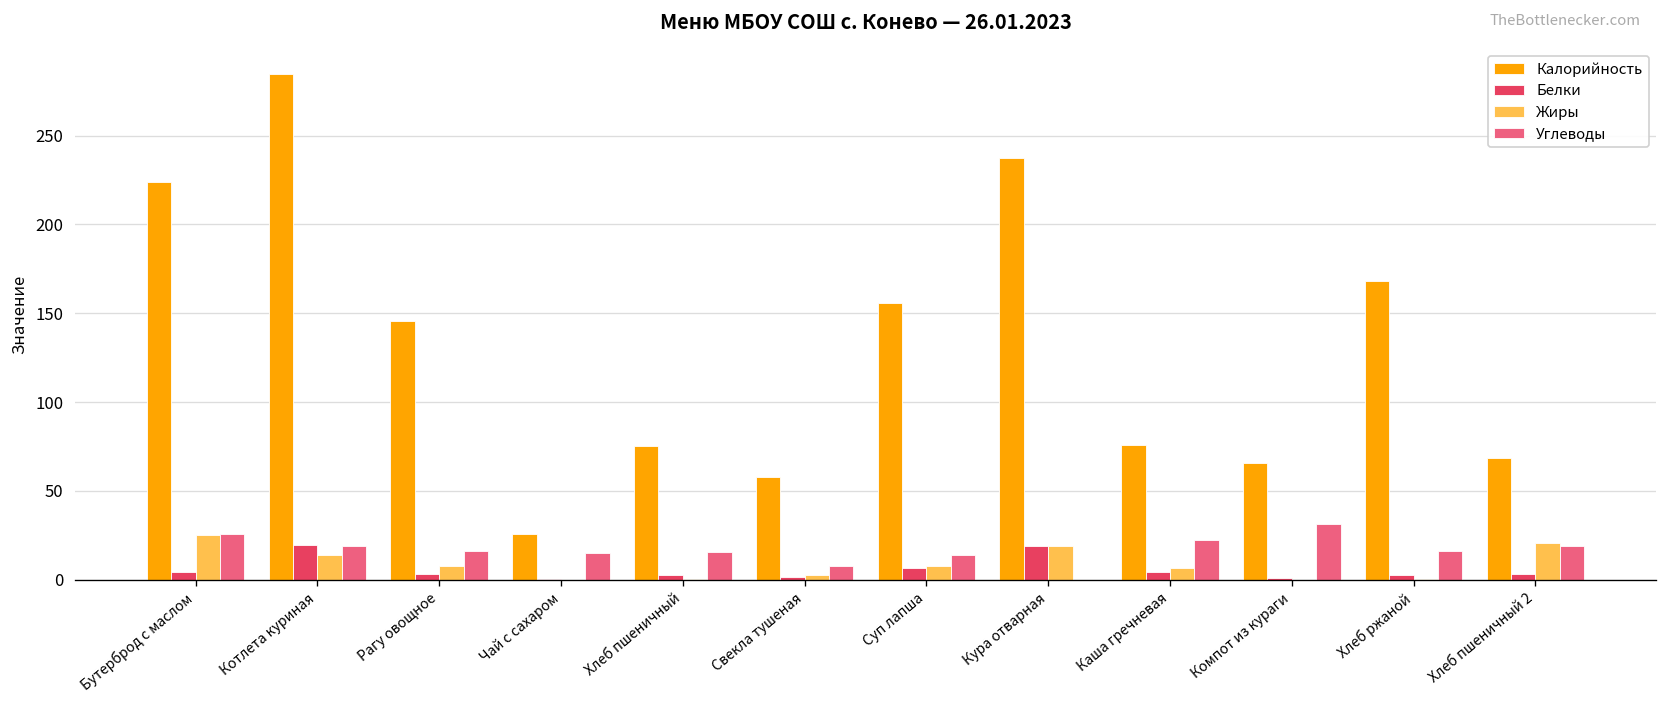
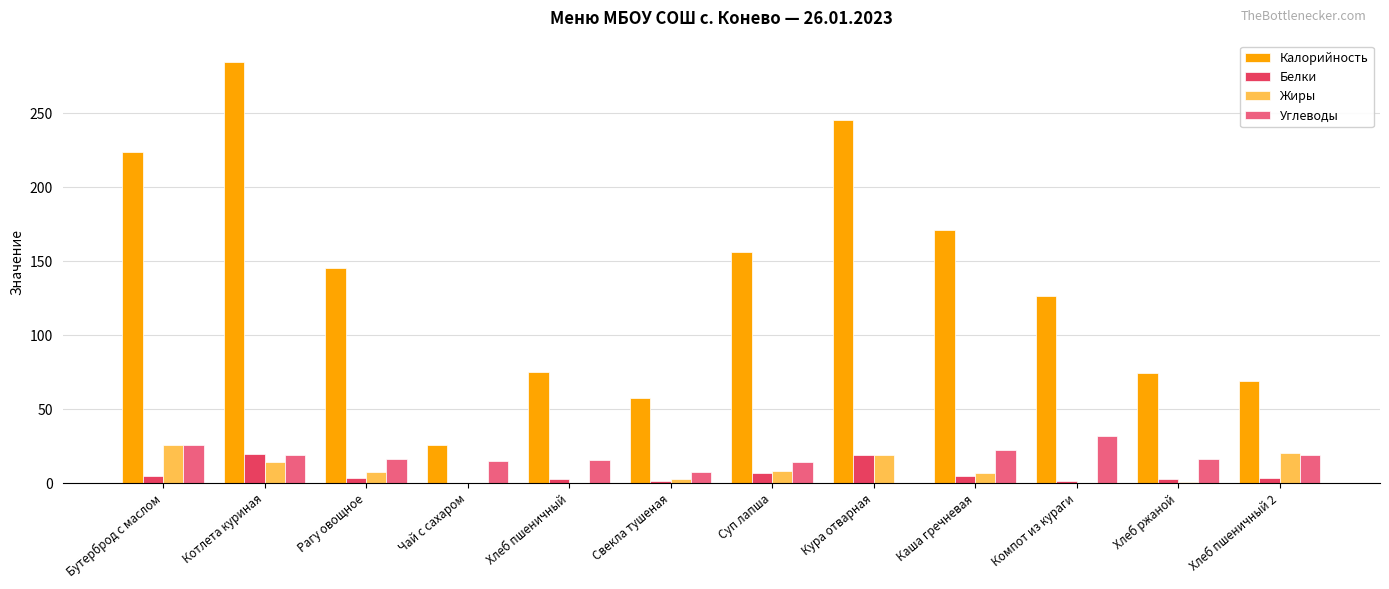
  {
    "Калорийность": {
      "Бутерброд с маслом": 224,
      "Котлета куриная": 285,
      "Рагу овощное": 146,
      "Чай с сахаром": 26,
      "Хлеб пшеничный": 75,
      "Свекла тушеная": 58,
      "Суп лапша": 156,
-     "Кура отварная": 237,
-     "Каша гречневая": 76,
-     "Компот из кураги": 66,
-     "Хлеб ржаной": 168,
+     "Кура отварная": 245,
+     "Каша гречневая": 171,
+     "Компот из кураги": 126,
+     "Хлеб ржаной": 74,
      "Хлеб пшеничный 2": 69
    },
    "Жиры": {
      "Бутерброд с маслом": 25,
      "Котлета куриная": 14,
      "Рагу овощное": 8,
      "Чай с сахаром": 0,
      "Свекла тушеная": 3,
      "Суп лапша": 8,
      "Кура отварная": 19,
      "Каша гречневая": 7,
      "Компот из кураги": 0,
      "Хлеб пшеничный 2": 21
    }
  }
